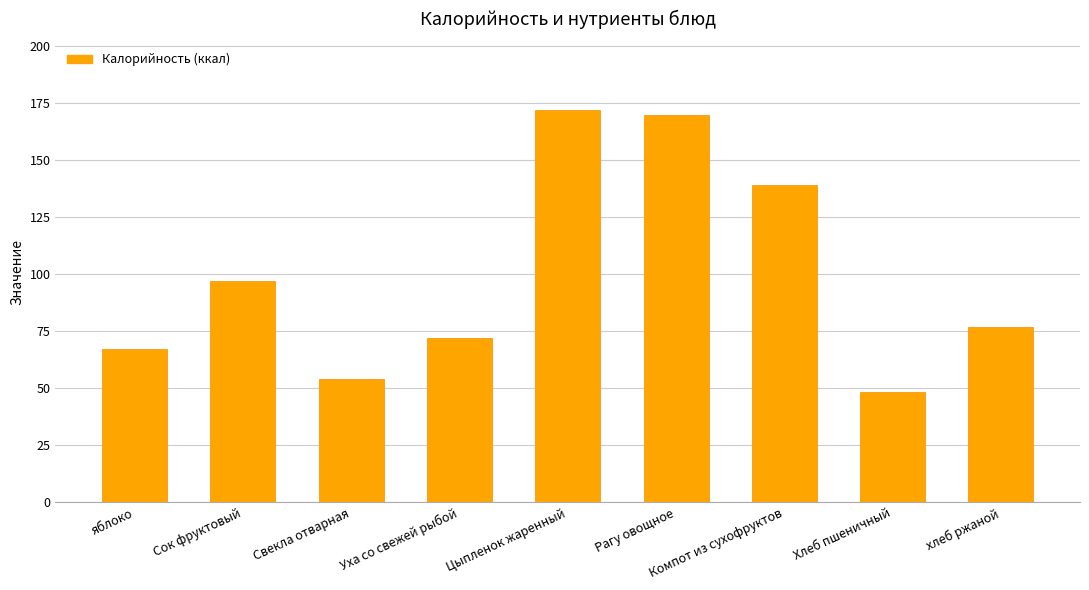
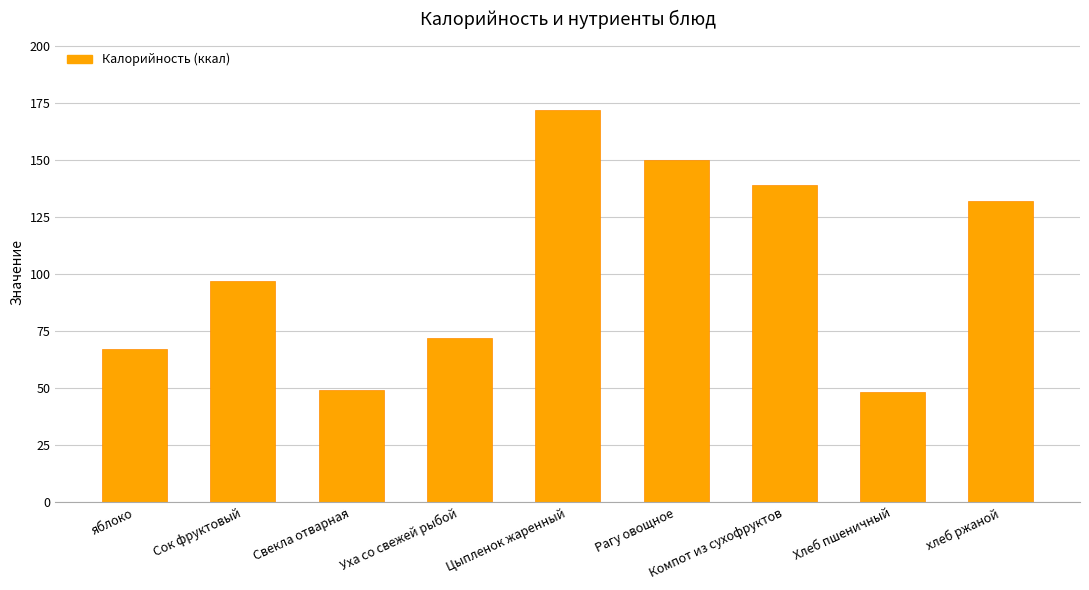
  {
    "яблоко": 67,
    "Сок фруктовый": 97,
-   "Свекла отварная": 54,
+   "Свекла отварная": 49,
    "Уха со свежей рыбой": 72,
    "Цыпленок жаренный": 172,
-   "Рагу овощное": 170,
+   "Рагу овощное": 150,
    "Компот из сухофруктов": 139,
    "Хлеб пшеничный": 48,
-   "хлеб ржаной": 77
+   "хлеб ржаной": 132
  }
